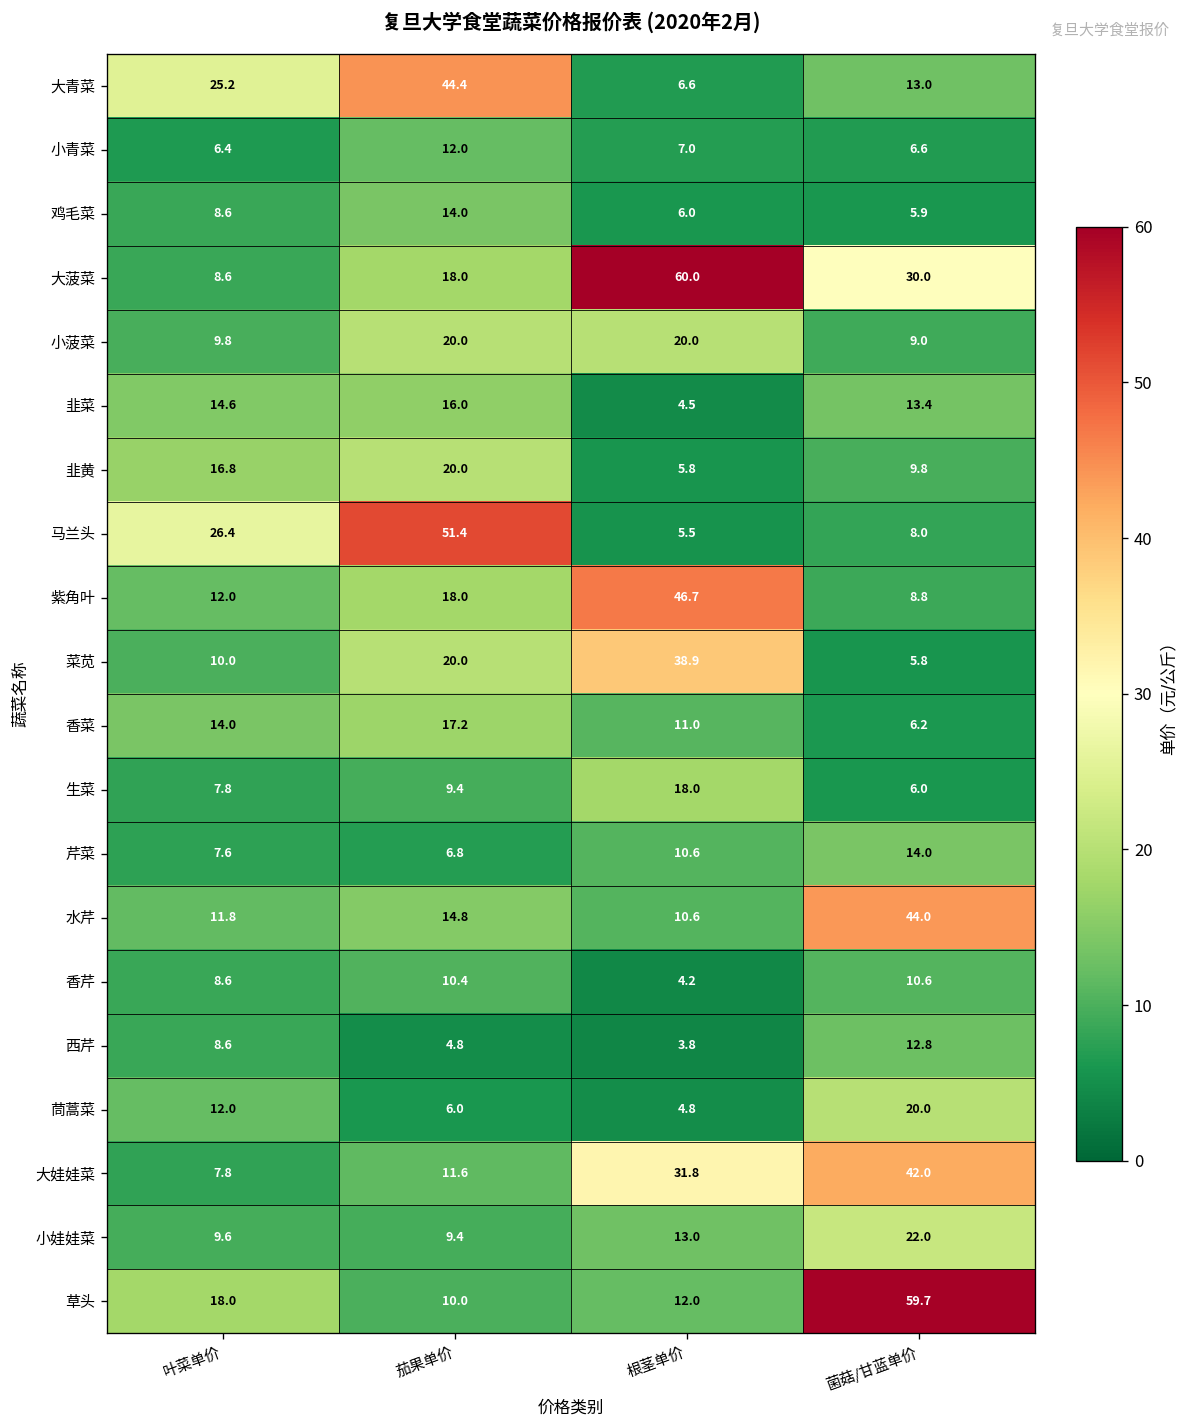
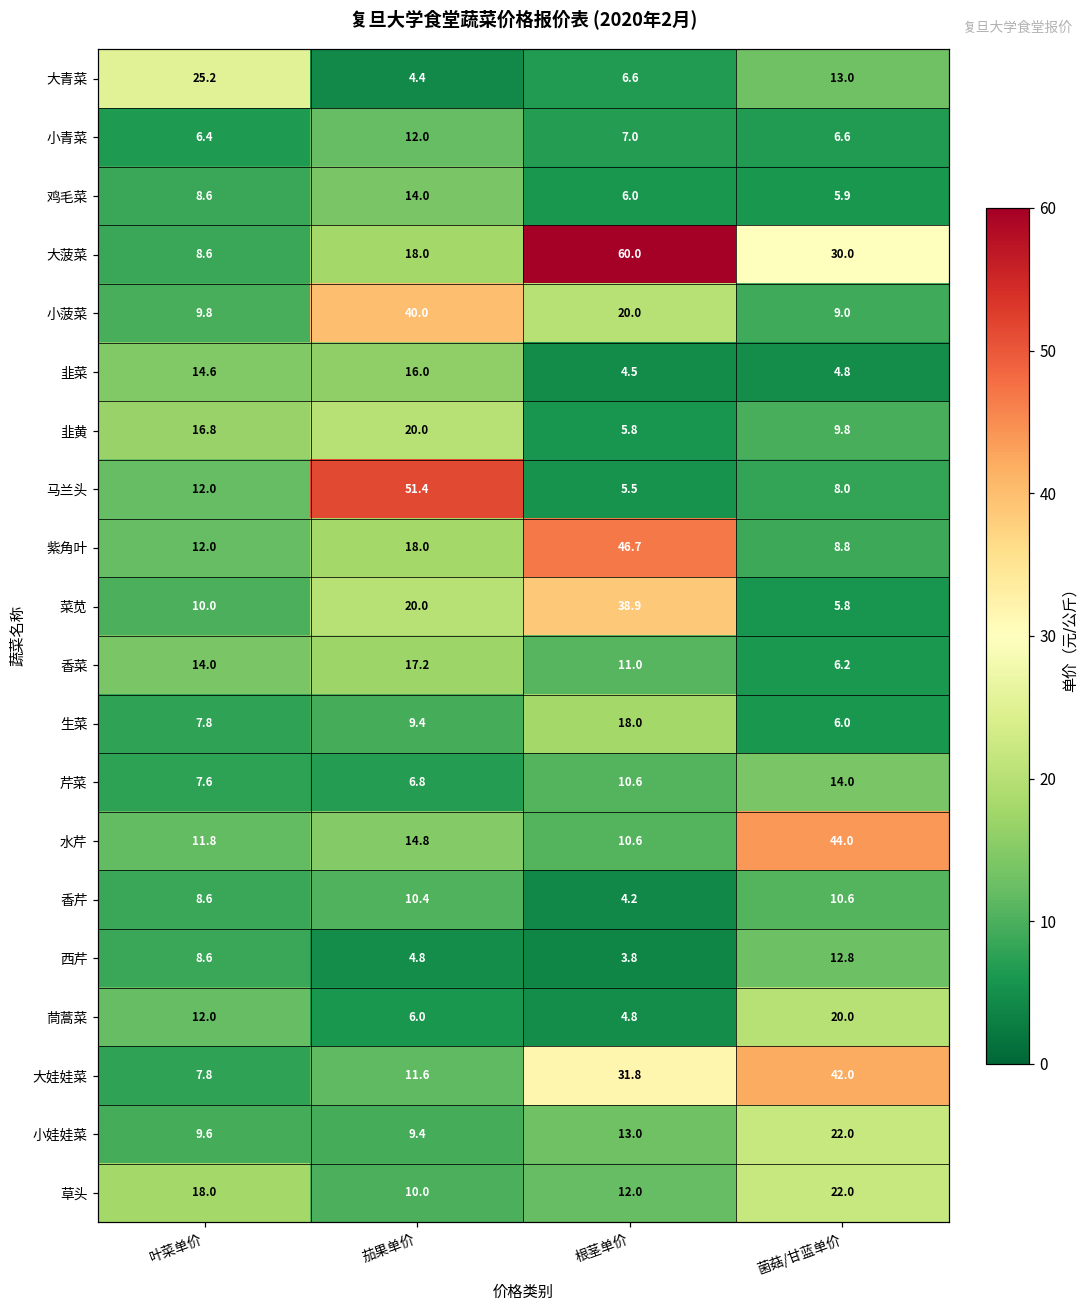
  {
    "大青菜": {
      "叶菜单价": 25.2,
-     "茄果单价": 44.4,
+     "茄果单价": 4.4,
      "根茎单价": 6.6,
      "菌菇/甘蓝单价": 13.0
    },
    "小青菜": {
      "叶菜单价": 6.4,
      "茄果单价": 12.0,
      "根茎单价": 7.0,
      "菌菇/甘蓝单价": 6.6
    },
    "鸡毛菜": {
      "叶菜单价": 8.6,
      "茄果单价": 14.0,
      "根茎单价": 6.0,
      "菌菇/甘蓝单价": 5.9
    },
    "大菠菜": {
      "叶菜单价": 8.6,
      "茄果单价": 18.0,
      "根茎单价": 60.0,
      "菌菇/甘蓝单价": 30.0
    },
    "小菠菜": {
      "叶菜单价": 9.8,
-     "茄果单价": 20.0,
+     "茄果单价": 40.0,
      "根茎单价": 20.0,
      "菌菇/甘蓝单价": 9.0
    },
    "韭菜": {
      "叶菜单价": 14.6,
      "茄果单价": 16.0,
      "根茎单价": 4.5,
-     "菌菇/甘蓝单价": 13.4
+     "菌菇/甘蓝单价": 4.8
    },
    "韭黄": {
      "叶菜单价": 16.8,
      "茄果单价": 20.0,
      "根茎单价": 5.8,
      "菌菇/甘蓝单价": 9.8
    },
    "马兰头": {
-     "叶菜单价": 26.4,
+     "叶菜单价": 12.0,
      "茄果单价": 51.4,
      "根茎单价": 5.5,
      "菌菇/甘蓝单价": 8.0
    },
    "紫角叶": {
      "叶菜单价": 12.0,
      "茄果单价": 18.0,
      "根茎单价": 46.7,
      "菌菇/甘蓝单价": 8.8
    },
    "菜苋": {
      "叶菜单价": 10.0,
      "茄果单价": 20.0,
      "根茎单价": 38.9,
      "菌菇/甘蓝单价": 5.8
    },
    "香菜": {
      "叶菜单价": 14.0,
      "茄果单价": 17.2,
      "根茎单价": 11.0,
      "菌菇/甘蓝单价": 6.2
    },
    "生菜": {
      "叶菜单价": 7.8,
      "茄果单价": 9.4,
      "根茎单价": 18.0,
      "菌菇/甘蓝单价": 6.0
    },
    "芹菜": {
      "叶菜单价": 7.6,
      "茄果单价": 6.8,
      "根茎单价": 10.6,
      "菌菇/甘蓝单价": 14.0
    },
    "水芹": {
      "叶菜单价": 11.8,
      "茄果单价": 14.8,
      "根茎单价": 10.6,
      "菌菇/甘蓝单价": 44.0
    },
    "香芹": {
      "叶菜单价": 8.6,
      "茄果单价": 10.4,
      "根茎单价": 4.2,
      "菌菇/甘蓝单价": 10.6
    },
    "西芹": {
      "叶菜单价": 8.6,
      "茄果单价": 4.8,
      "根茎单价": 3.8,
      "菌菇/甘蓝单价": 12.8
    },
    "茼蒿菜": {
      "叶菜单价": 12.0,
      "茄果单价": 6.0,
      "根茎单价": 4.8,
      "菌菇/甘蓝单价": 20.0
    },
    "大娃娃菜": {
      "叶菜单价": 7.8,
      "茄果单价": 11.6,
      "根茎单价": 31.8,
      "菌菇/甘蓝单价": 42.0
    },
    "小娃娃菜": {
      "叶菜单价": 9.6,
      "茄果单价": 9.4,
      "根茎单价": 13.0,
      "菌菇/甘蓝单价": 22.0
    },
    "草头": {
      "叶菜单价": 18.0,
      "茄果单价": 10.0,
      "根茎单价": 12.0,
-     "菌菇/甘蓝单价": 59.7
+     "菌菇/甘蓝单价": 22.0
    }
  }
